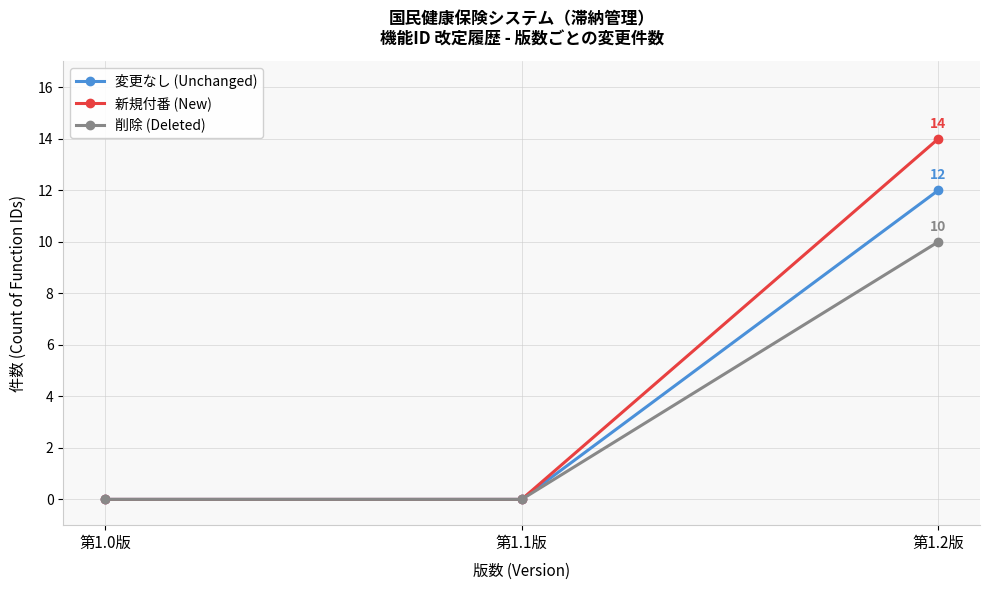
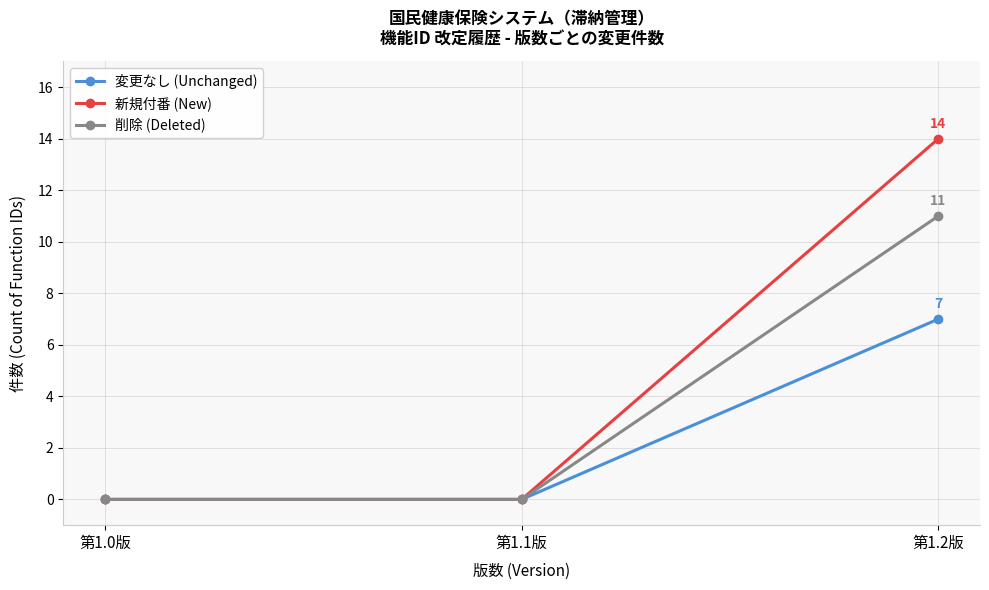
  {
    "変更なし (Unchanged)": {
-     "第1.2版": 12
+     "第1.2版": 7
    },
    "新規付番 (New)": {
      "第1.2版": 14
    },
    "削除 (Deleted)": {
-     "第1.2版": 10
+     "第1.2版": 11
    }
  }
